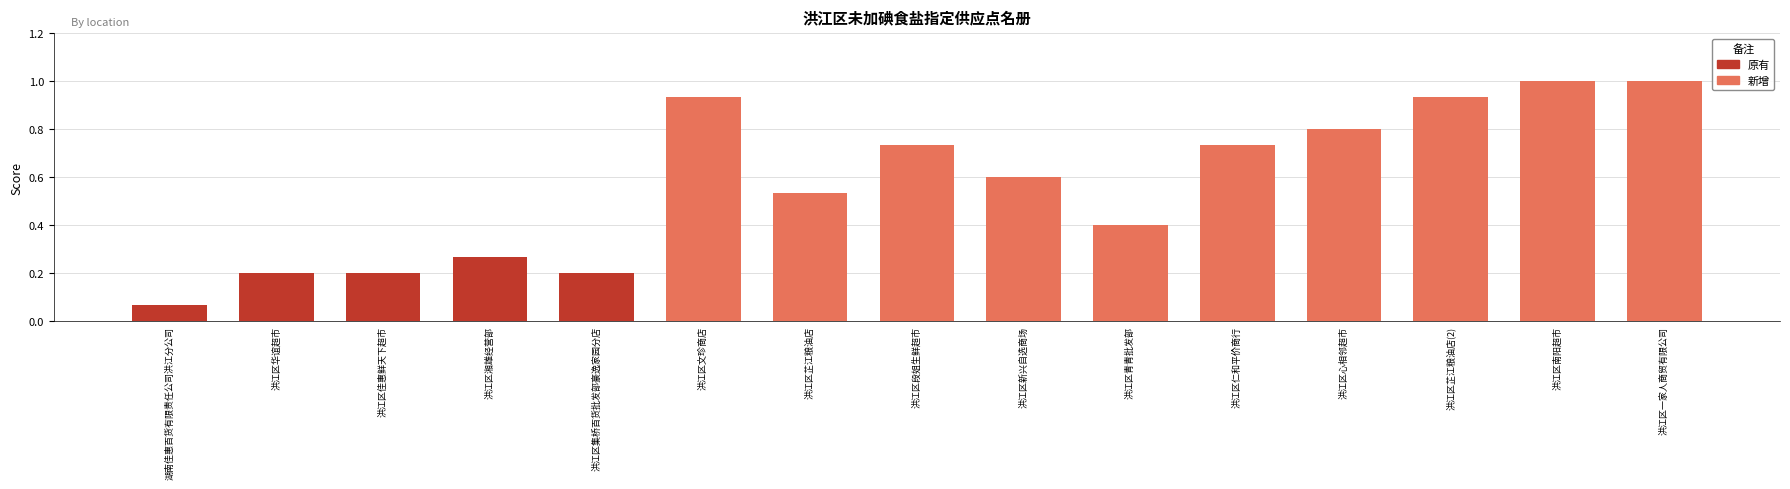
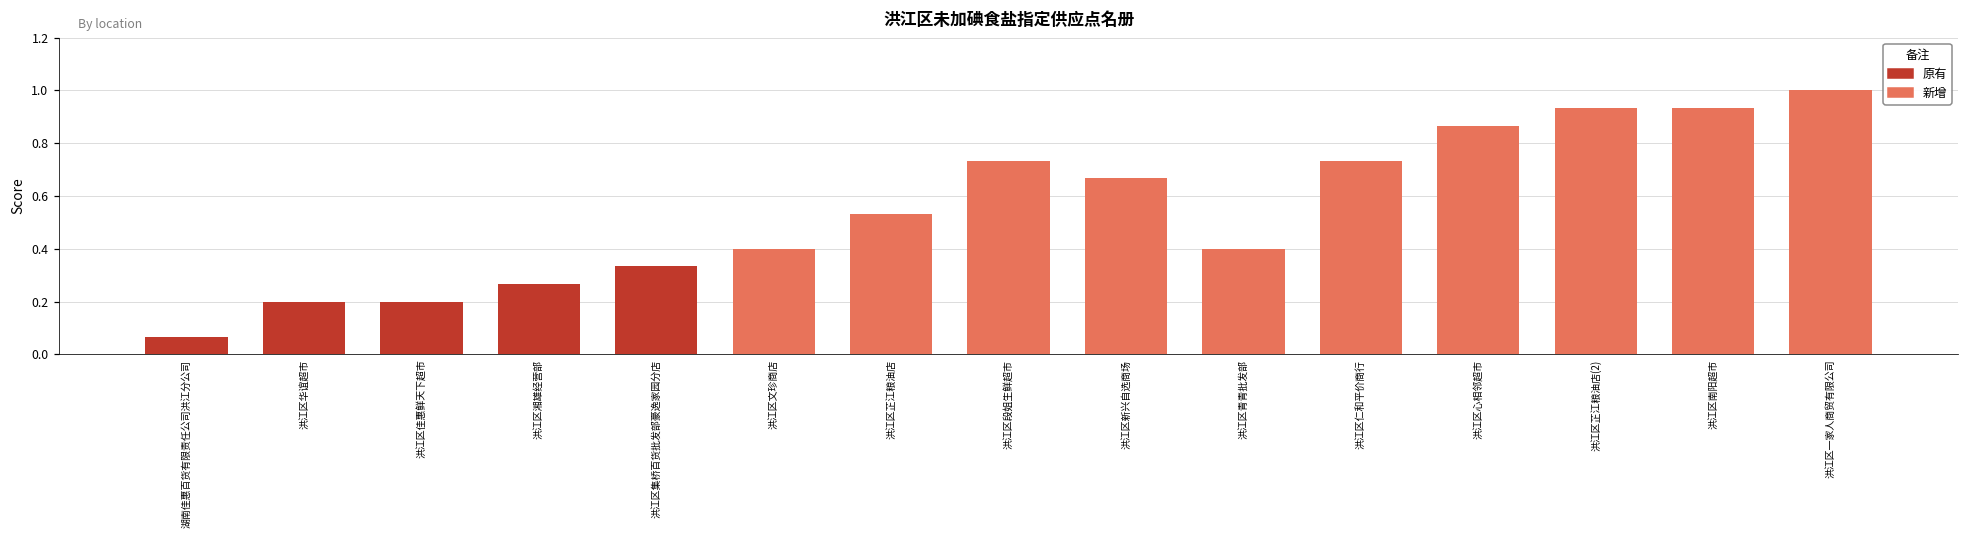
  {
    "湖南佳惠百货有限责任公司洪江分公司": 0.07,
    "洪江区华谊超市": 0.20,
    "洪江区佳惠鲜天下超市": 0.20,
    "洪江区湘雄经营部": 0.27,
-   "洪江区集桥百货批发部豪逸家园分店": 0.20,
-   "洪江区文珍商店": 0.93,
+   "洪江区集桥百货批发部豪逸家园分店": 0.33,
+   "洪江区文珍商店": 0.40,
    "洪江区芷江粮油店": 0.53,
    "洪江区段姐生鲜超市": 0.73,
-   "洪江区新兴自选商场": 0.60,
+   "洪江区新兴自选商场": 0.67,
    "洪江区青青批发部": 0.40,
    "洪江区仁和平价商行": 0.73,
-   "洪江区心相邻超市": 0.80,
+   "洪江区心相邻超市": 0.87,
    "洪江区芷江粮油店(2)": 0.93,
-   "洪江区南阳超市": 1.00,
+   "洪江区南阳超市": 0.93,
    "洪江区一家人商贸有限公司": 1.00
  }
